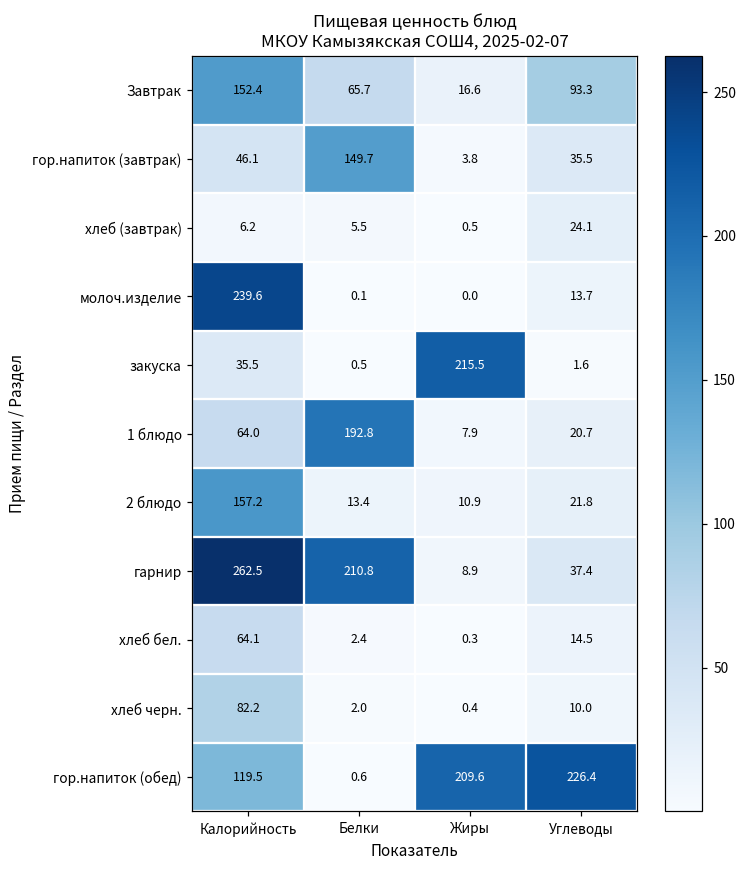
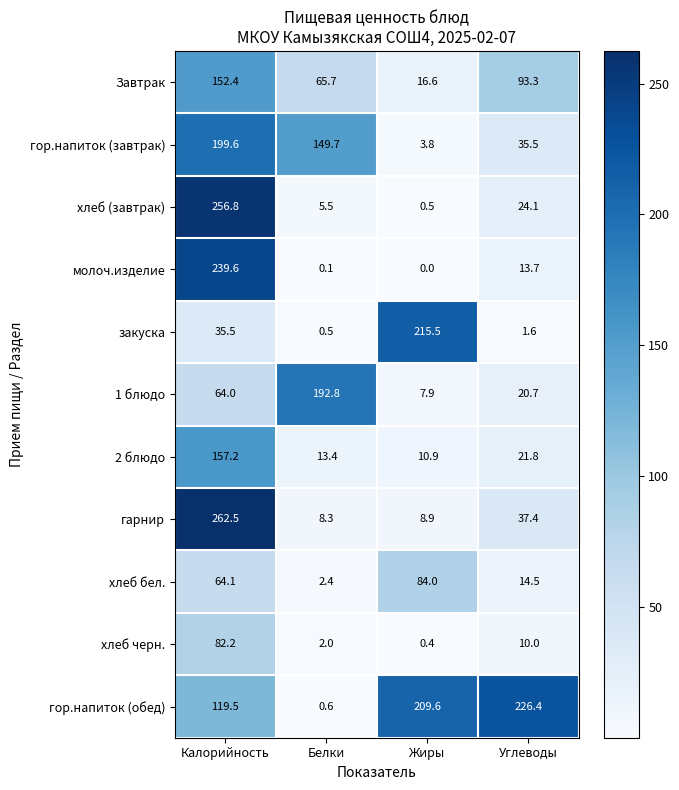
  {
    "Завтрак": {
      "Калорийность": 152.4,
      "Белки": 65.7,
      "Жиры": 16.6,
      "Углеводы": 93.3
    },
    "гор.напиток (завтрак)": {
-     "Калорийность": 46.1,
+     "Калорийность": 199.6,
      "Белки": 149.7,
      "Жиры": 3.8,
      "Углеводы": 35.5
    },
    "хлеб (завтрак)": {
-     "Калорийность": 6.2,
+     "Калорийность": 256.8,
      "Белки": 5.5,
      "Жиры": 0.5,
      "Углеводы": 24.1
    },
    "молоч.изделие": {
      "Калорийность": 239.6,
      "Белки": 0.1,
      "Жиры": 0.0,
      "Углеводы": 13.7
    },
    "закуска": {
      "Калорийность": 35.5,
      "Белки": 0.5,
      "Жиры": 215.5,
      "Углеводы": 1.6
    },
    "1 блюдо": {
      "Калорийность": 64.0,
      "Белки": 192.8,
      "Жиры": 7.9,
      "Углеводы": 20.7
    },
    "2 блюдо": {
      "Калорийность": 157.2,
      "Белки": 13.4,
      "Жиры": 10.9,
      "Углеводы": 21.8
    },
    "гарнир": {
      "Калорийность": 262.5,
-     "Белки": 210.8,
+     "Белки": 8.3,
      "Жиры": 8.9,
      "Углеводы": 37.4
    },
    "хлеб бел.": {
      "Калорийность": 64.1,
      "Белки": 2.4,
-     "Жиры": 0.3,
+     "Жиры": 84.0,
      "Углеводы": 14.5
    },
    "хлеб черн.": {
      "Калорийность": 82.2,
      "Белки": 2.0,
      "Жиры": 0.4,
      "Углеводы": 10.0
    },
    "гор.напиток (обед)": {
      "Калорийность": 119.5,
      "Белки": 0.6,
      "Жиры": 209.6,
      "Углеводы": 226.4
    }
  }
